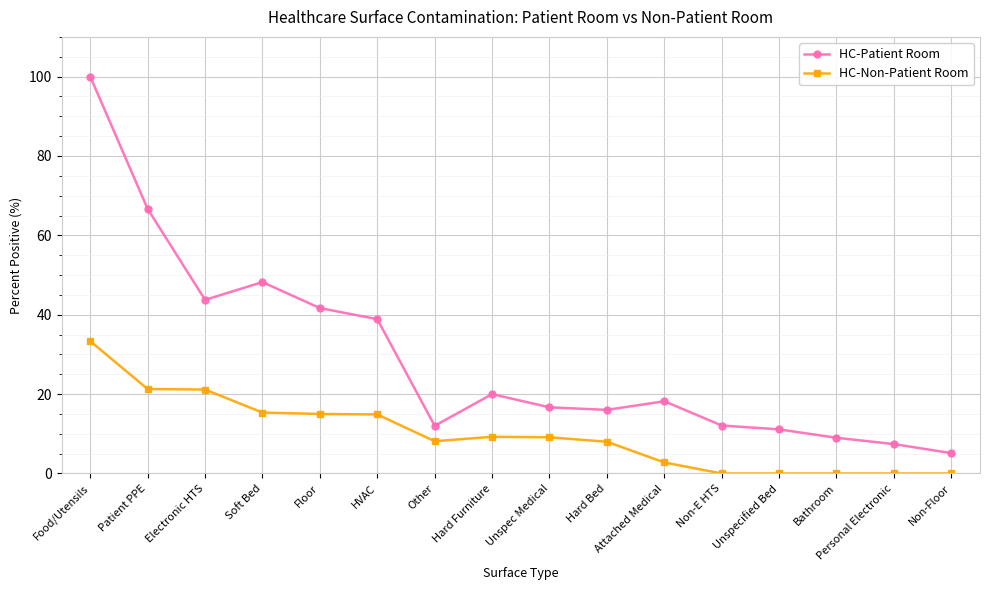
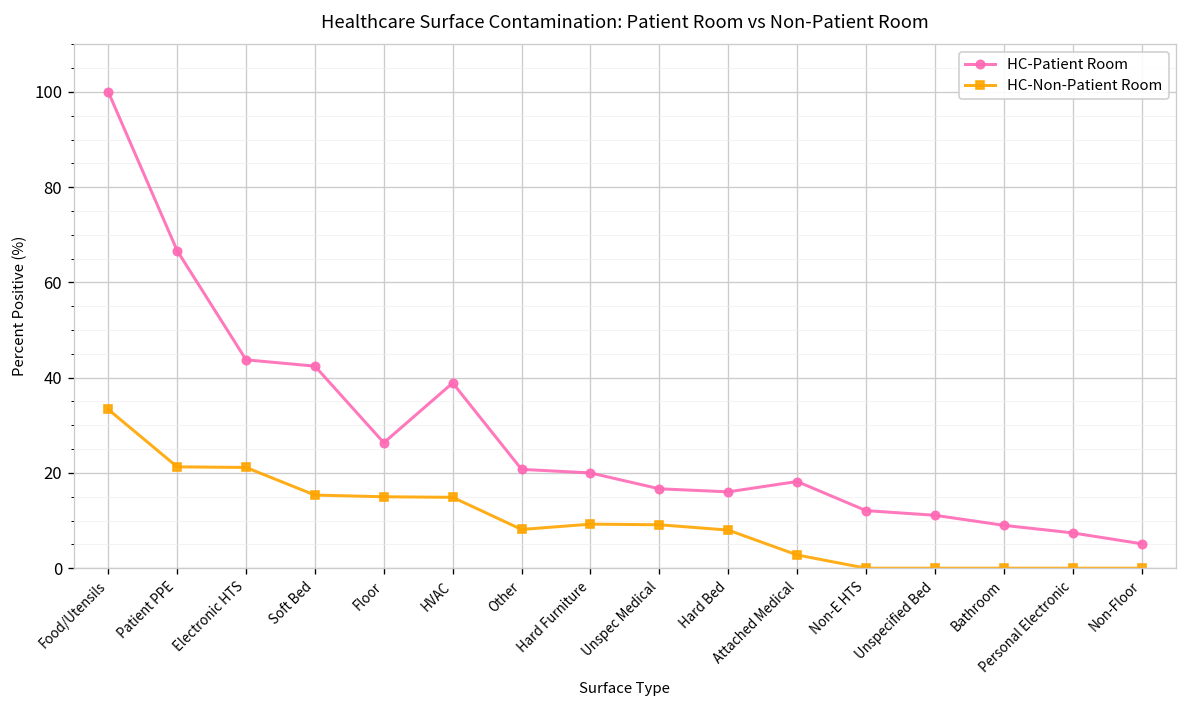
  {
    "HC-Patient Room": {
      "Food/Utensils": 100,
      "Patient PPE": 67,
      "Electronic HTS": 44,
-     "Soft Bed": 48,
-     "Floor": 42,
+     "Soft Bed": 42,
+     "Floor": 26,
      "HVAC": 39,
-     "Other": 12,
+     "Other": 21,
      "Hard Furniture": 20,
      "Unspec Medical": 17,
      "Hard Bed": 16,
      "Attached Medical": 18,
      "Non-E HTS": 12,
      "Unspecified Bed": 11,
      "Bathroom": 9,
      "Personal Electronic": 7,
      "Non-Floor": 5
    },
    "HC-Non-Patient Room": {
      "Food/Utensils": 33,
      "Patient PPE": 21,
      "Electronic HTS": 21,
      "Soft Bed": 15,
      "Floor": 15,
      "HVAC": 15,
      "Other": 8,
      "Hard Furniture": 9,
      "Unspec Medical": 9,
      "Hard Bed": 8,
      "Attached Medical": 3,
      "Non-E HTS": 0,
      "Unspecified Bed": 0,
      "Bathroom": 0,
      "Personal Electronic": 0,
      "Non-Floor": 0
    }
  }
